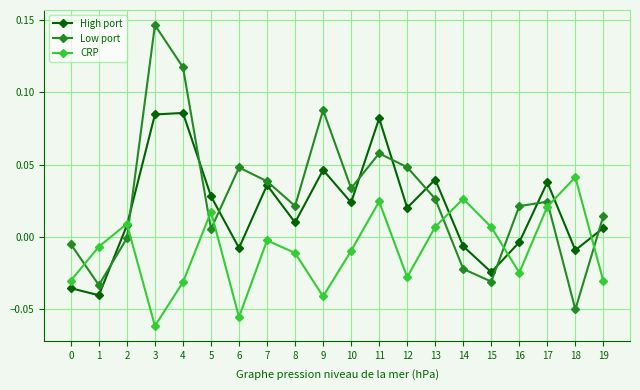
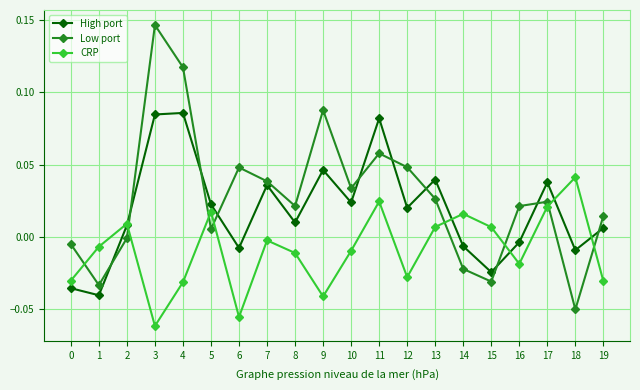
  {
    "High port": {
      "0": -0.036,
      "1": -0.041,
      "3": 0.085,
      "4": 0.086,
-     "5": 0.028,
+     "5": 0.022,
      "6": -0.008,
      "7": 0.036,
      "8": 0.010,
      "9": 0.046,
      "10": 0.024,
      "11": 0.082,
      "12": 0.020,
      "13": 0.040,
      "14": -0.007,
      "15": -0.025,
      "16": -0.004,
      "17": 0.038,
      "18": -0.009,
      "19": 0.006
    },
    "Low port": {
      "0": -0.005,
      "1": -0.034,
      "2": -0.001,
      "3": 0.147,
      "4": 0.117,
      "5": 0.005,
      "6": 0.048,
      "7": 0.038,
      "8": 0.021,
      "9": 0.088,
      "10": 0.034,
      "11": 0.058,
      "12": 0.048,
      "13": 0.026,
      "14": -0.022,
      "15": -0.031,
      "16": 0.021,
      "17": 0.024,
      "18": -0.051,
      "19": 0.014
    },
    "CRP": {
      "0": -0.031,
      "1": -0.007,
      "3": -0.062,
      "4": -0.032,
      "5": 0.017,
      "6": -0.056,
      "7": -0.003,
      "8": -0.011,
      "9": -0.042,
      "10": -0.010,
      "11": 0.024,
      "12": -0.028,
      "13": 0.007,
-     "14": 0.026,
+     "14": 0.016,
      "15": 0.007,
-     "16": -0.025,
+     "16": -0.019,
      "17": 0.021,
      "18": 0.041,
      "19": -0.031
    }
  }
